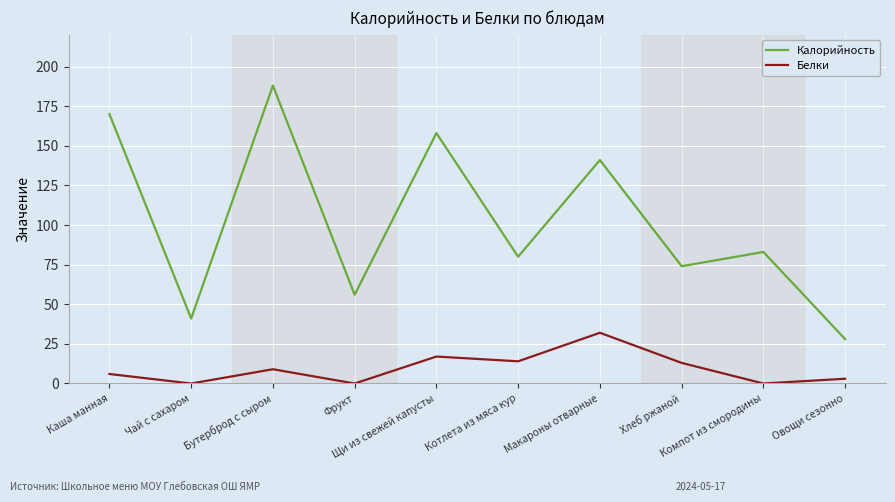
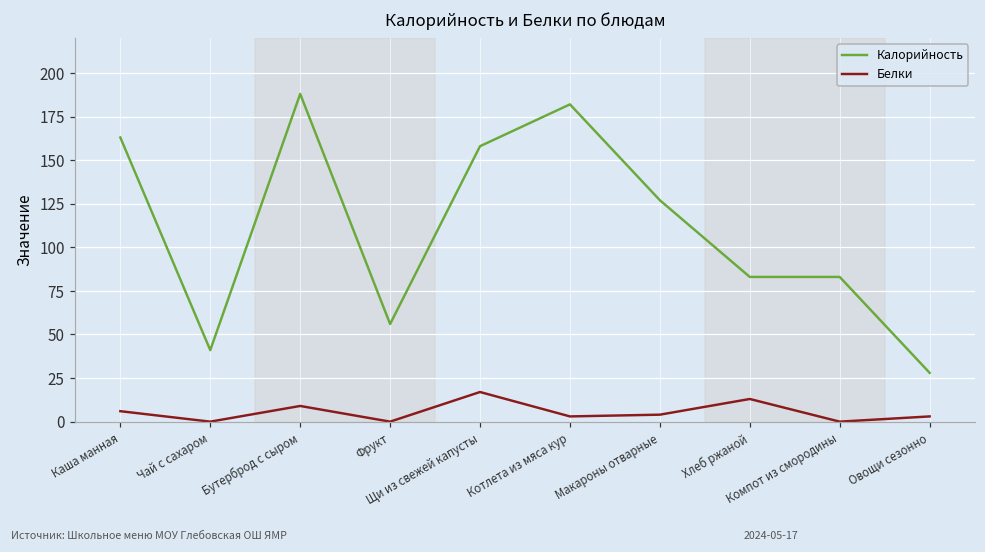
  {
    "Калорийность": {
-     "Каша манная": 170,
+     "Каша манная": 163,
      "Чай с сахаром": 41,
      "Бутерброд с сыром": 188,
      "Фрукт": 56,
      "Щи из свежей капусты": 158,
-     "Котлета из мяса кур": 80,
-     "Макароны отварные": 141,
-     "Хлеб ржаной": 74,
+     "Котлета из мяса кур": 182,
+     "Макароны отварные": 127,
+     "Хлеб ржаной": 83,
      "Компот из смородины": 83,
      "Овощи сезонно": 28
    },
    "Белки": {
      "Каша манная": 6,
      "Чай с сахаром": 0,
      "Бутерброд с сыром": 9,
      "Фрукт": 0,
      "Щи из свежей капусты": 17,
-     "Котлета из мяса кур": 14,
-     "Макароны отварные": 32,
+     "Котлета из мяса кур": 3,
+     "Макароны отварные": 4,
      "Хлеб ржаной": 13,
      "Компот из смородины": 0,
      "Овощи сезонно": 3
    }
  }
